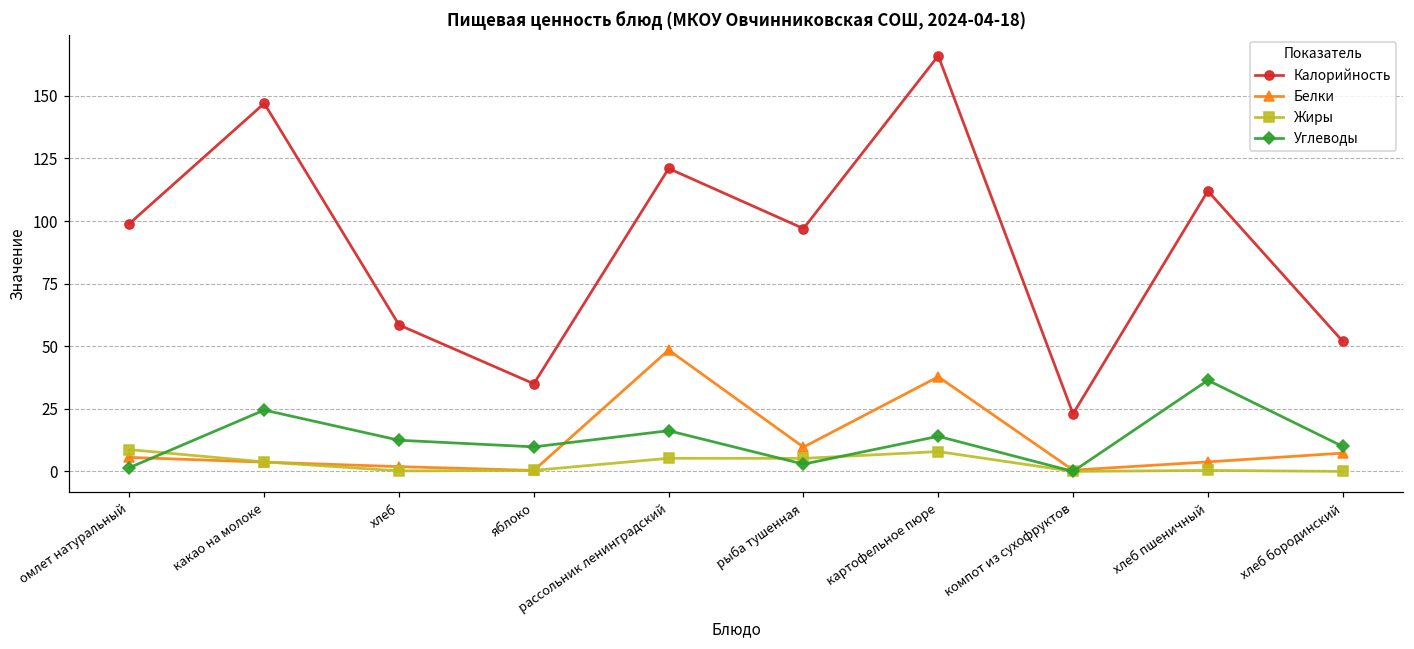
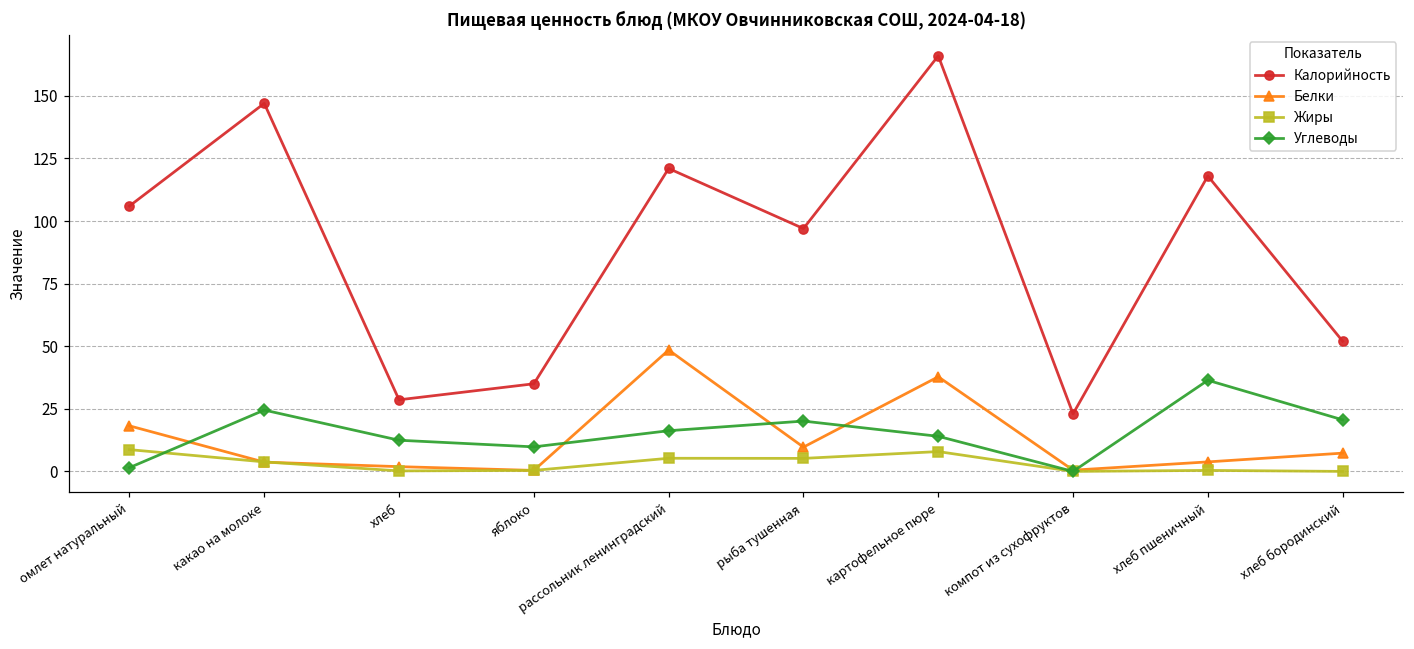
  {
    "Калорийность": {
-     "омлет натуральный": 99,
+     "омлет натуральный": 106,
      "какао на молоке": 147,
-     "хлеб": 59,
+     "хлеб": 29,
      "яблоко": 35,
      "рассольник ленинградский": 121,
      "рыба тушенная": 97,
      "картофельное пюре": 166,
      "компот из сухофруктов": 23,
-     "хлеб пшеничный": 112,
+     "хлеб пшеничный": 118,
      "хлеб бородинский": 52
    },
    "Белки": {
-     "омлет натуральный": 6,
+     "омлет натуральный": 18,
      "хлеб": 2,
      "рассольник ленинградский": 48,
      "рыба тушенная": 10,
      "картофельное пюре": 38,
      "хлеб пшеничный": 4,
      "хлеб бородинский": 7
    },
    "Жиры": {
      "омлет натуральный": 9,
      "хлеб": 0,
      "рассольник ленинградский": 5,
      "рыба тушенная": 5,
      "картофельное пюре": 8,
      "хлеб пшеничный": 0,
      "хлеб бородинский": 0
    },
    "Углеводы": {
      "омлет натуральный": 2,
      "какао на молоке": 25,
      "хлеб": 12,
      "яблоко": 10,
      "рассольник ленинградский": 16,
-     "рыба тушенная": 3,
+     "рыба тушенная": 20,
      "картофельное пюре": 14,
      "хлеб пшеничный": 36,
-     "хлеб бородинский": 10
+     "хлеб бородинский": 21
    }
  }
